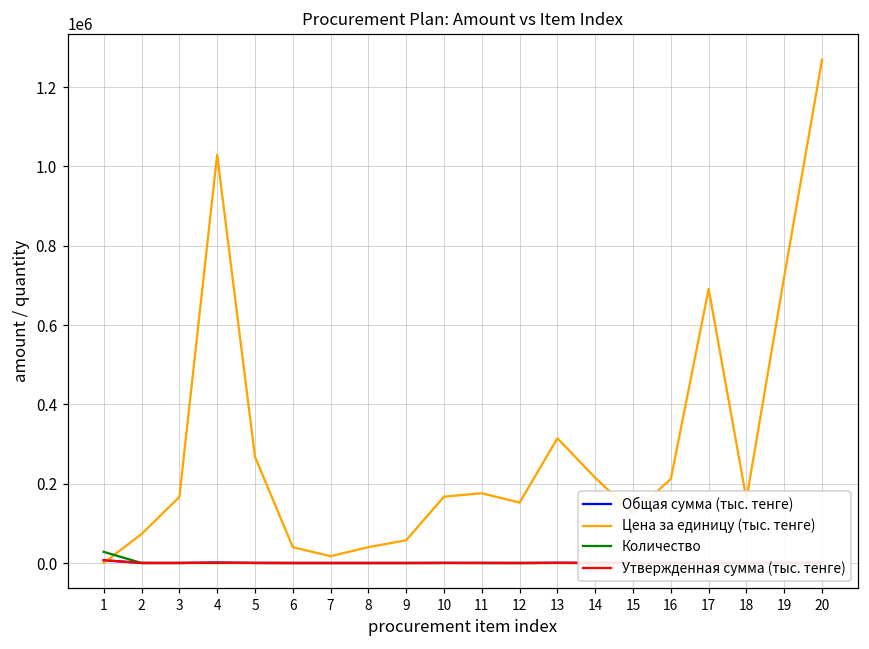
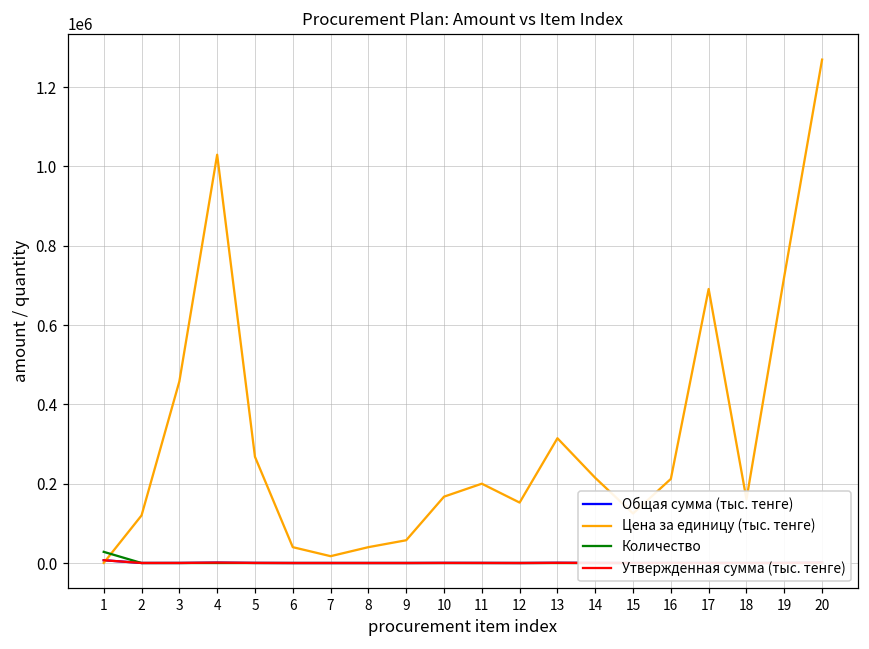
  {
    "Цена за единицу (тыс. тенге)": {
-     "2": 70000,
-     "3": 170000,
+     "2": 120000,
+     "3": 460000,
      "4": 1030000,
      "5": 270000,
      "6": 40000,
      "7": 20000,
      "8": 40000,
      "9": 60000,
      "10": 170000,
-     "11": 180000,
+     "11": 200000,
      "12": 150000,
      "13": 310000,
      "14": 210000,
      "16": 210000,
      "17": 690000,
      "19": 720000,
      "20": 1270000
    },
    "Количество": {
      "1": 30000
    }
  }
